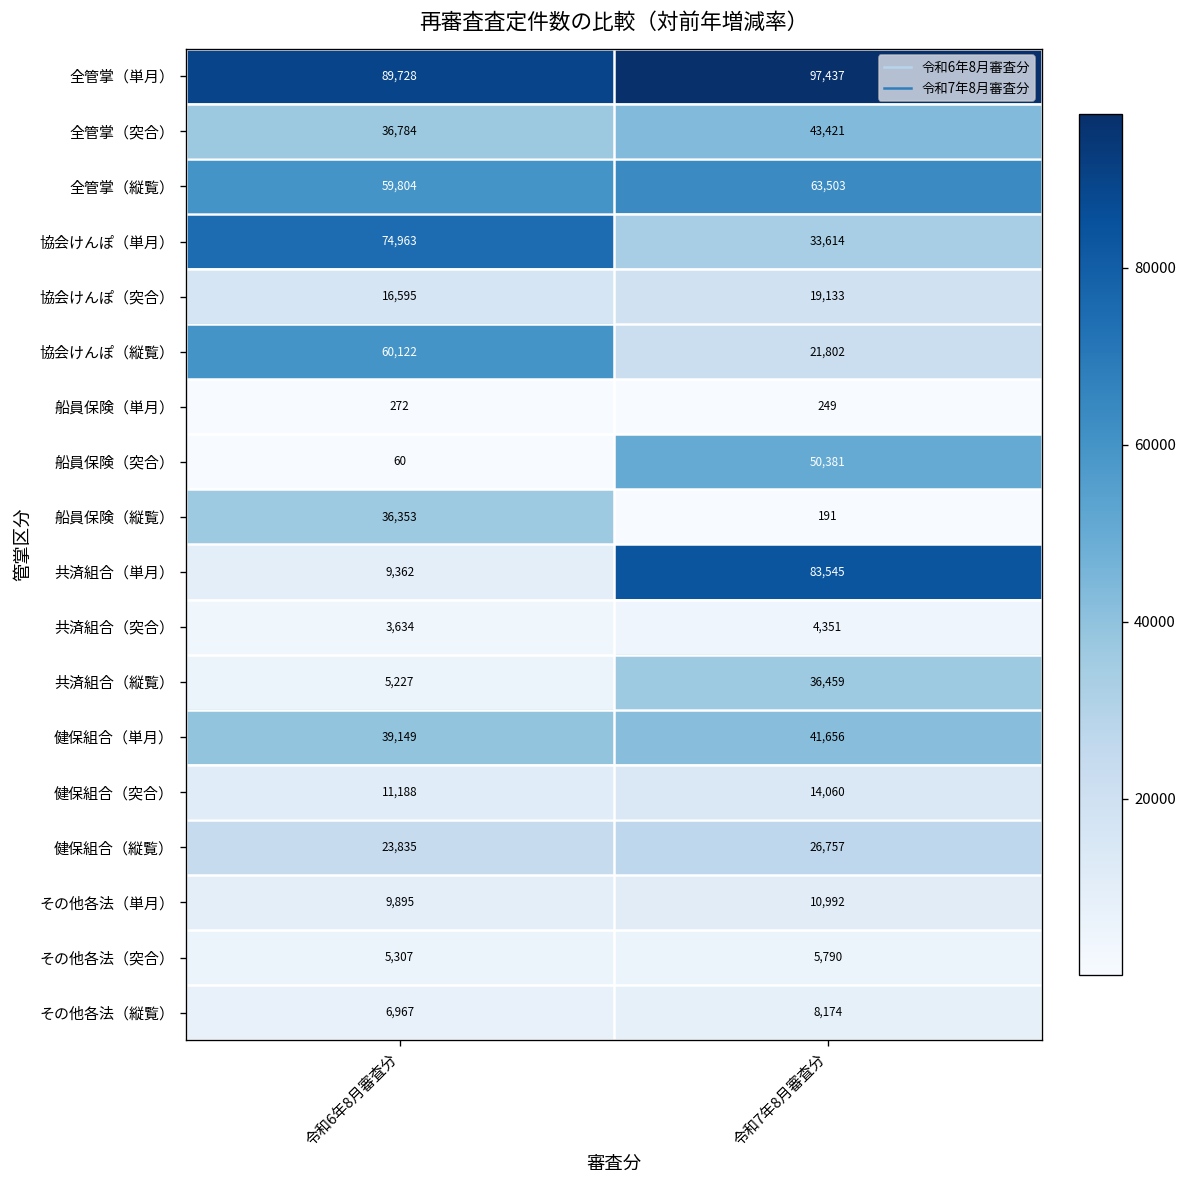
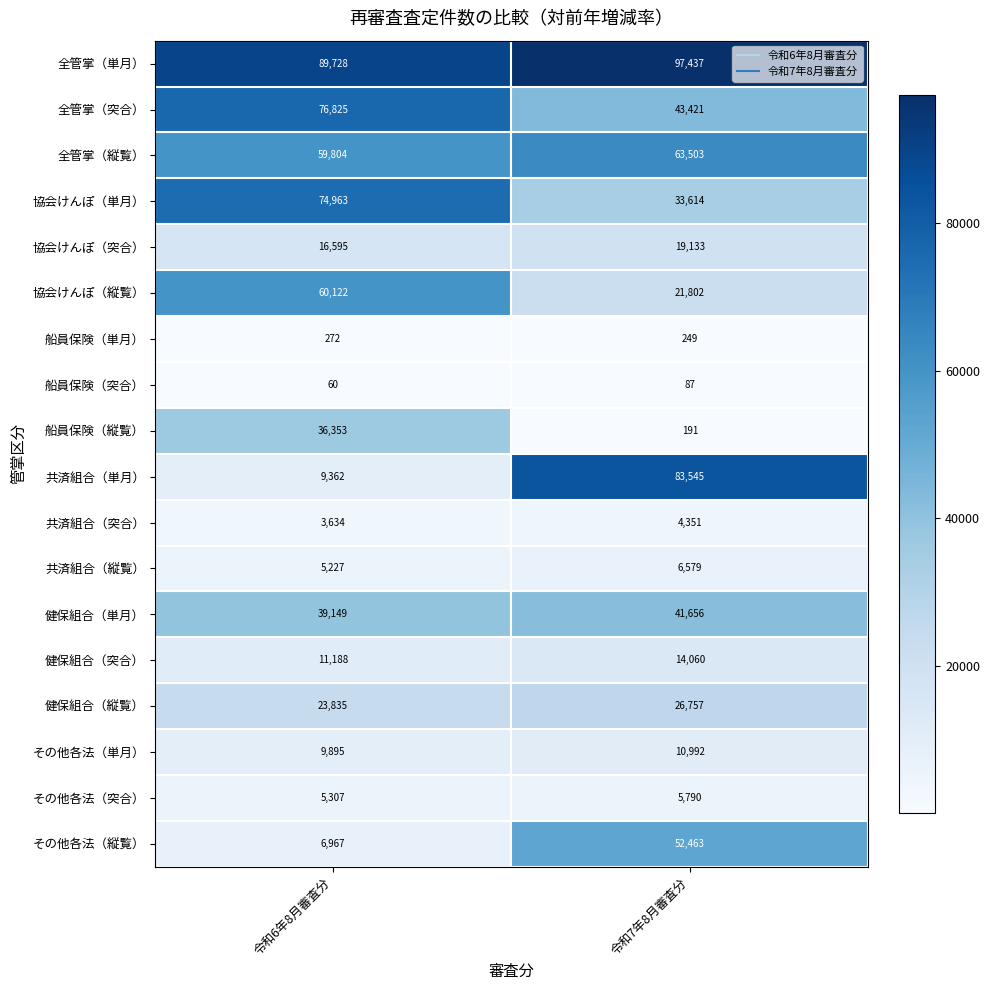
  {
    "全管掌（単月）": {
      "令和6年8月審査分": "89,728",
      "令和7年8月審査分": "97,437"
    },
    "全管掌（突合）": {
-     "令和6年8月審査分": "36,784",
+     "令和6年8月審査分": "76,825",
      "令和7年8月審査分": "43,421"
    },
    "全管掌（縦覧）": {
      "令和6年8月審査分": "59,804",
      "令和7年8月審査分": "63,503"
    },
    "協会けんぽ（単月）": {
      "令和6年8月審査分": "74,963",
      "令和7年8月審査分": "33,614"
    },
    "協会けんぽ（突合）": {
      "令和6年8月審査分": "16,595",
      "令和7年8月審査分": "19,133"
    },
    "協会けんぽ（縦覧）": {
      "令和6年8月審査分": "60,122",
      "令和7年8月審査分": "21,802"
    },
    "船員保険（単月）": {
      "令和6年8月審査分": "272",
      "令和7年8月審査分": "249"
    },
    "船員保険（突合）": {
      "令和6年8月審査分": "60",
-     "令和7年8月審査分": "50,381"
+     "令和7年8月審査分": "87"
    },
    "船員保険（縦覧）": {
      "令和6年8月審査分": "36,353",
      "令和7年8月審査分": "191"
    },
    "共済組合（単月）": {
      "令和6年8月審査分": "9,362",
      "令和7年8月審査分": "83,545"
    },
    "共済組合（突合）": {
      "令和6年8月審査分": "3,634",
      "令和7年8月審査分": "4,351"
    },
    "共済組合（縦覧）": {
      "令和6年8月審査分": "5,227",
-     "令和7年8月審査分": "36,459"
+     "令和7年8月審査分": "6,579"
    },
    "健保組合（単月）": {
      "令和6年8月審査分": "39,149",
      "令和7年8月審査分": "41,656"
    },
    "健保組合（突合）": {
      "令和6年8月審査分": "11,188",
      "令和7年8月審査分": "14,060"
    },
    "健保組合（縦覧）": {
      "令和6年8月審査分": "23,835",
      "令和7年8月審査分": "26,757"
    },
    "その他各法（単月）": {
      "令和6年8月審査分": "9,895",
      "令和7年8月審査分": "10,992"
    },
    "その他各法（突合）": {
      "令和6年8月審査分": "5,307",
      "令和7年8月審査分": "5,790"
    },
    "その他各法（縦覧）": {
      "令和6年8月審査分": "6,967",
-     "令和7年8月審査分": "8,174"
+     "令和7年8月審査分": "52,463"
    }
  }
